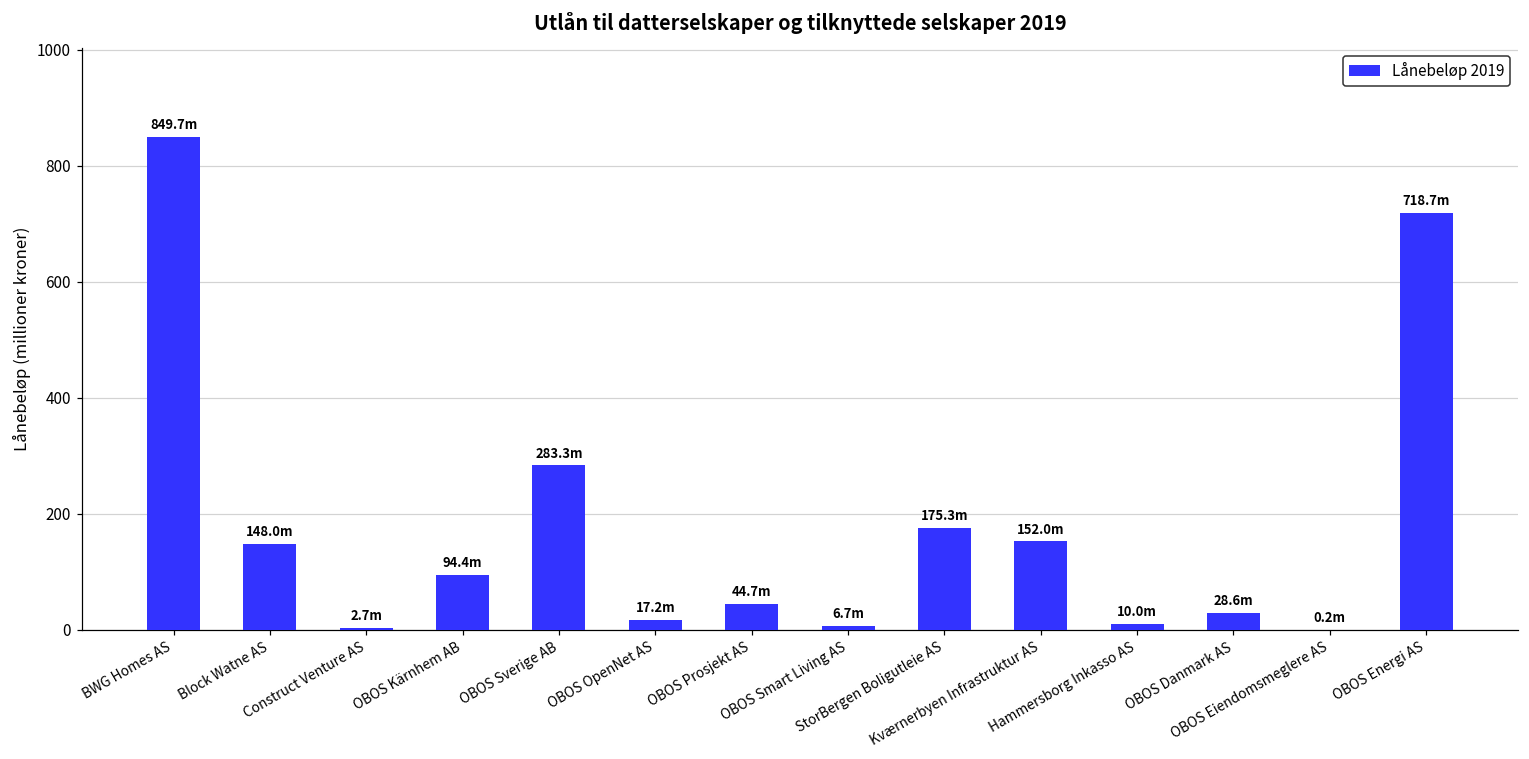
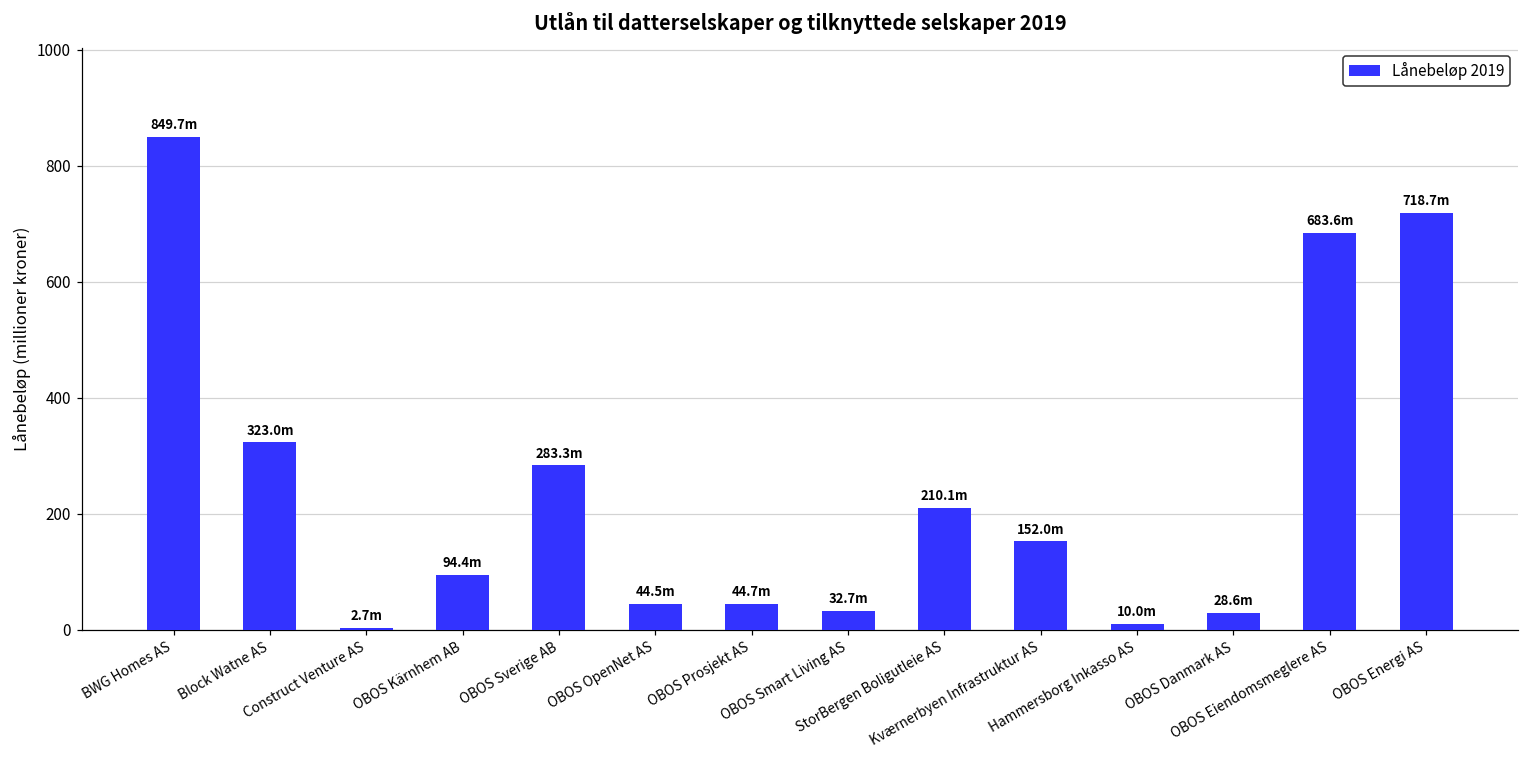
  {
    "BWG Homes AS": "849.7m",
-   "Block Watne AS": "148.0m",
+   "Block Watne AS": "323.0m",
    "Construct Venture AS": "2.7m",
    "OBOS Kärnhem AB": "94.4m",
    "OBOS Sverige AB": "283.3m",
-   "OBOS OpenNet AS": "17.2m",
+   "OBOS OpenNet AS": "44.5m",
    "OBOS Prosjekt AS": "44.7m",
-   "OBOS Smart Living AS": "6.7m",
-   "StorBergen Boligutleie AS": "175.3m",
+   "OBOS Smart Living AS": "32.7m",
+   "StorBergen Boligutleie AS": "210.1m",
    "Kværnerbyen Infrastruktur AS": "152.0m",
    "Hammersborg Inkasso AS": "10.0m",
    "OBOS Danmark AS": "28.6m",
-   "OBOS Eiendomsmeglere AS": "0.2m",
+   "OBOS Eiendomsmeglere AS": "683.6m",
    "OBOS Energi AS": "718.7m"
  }
